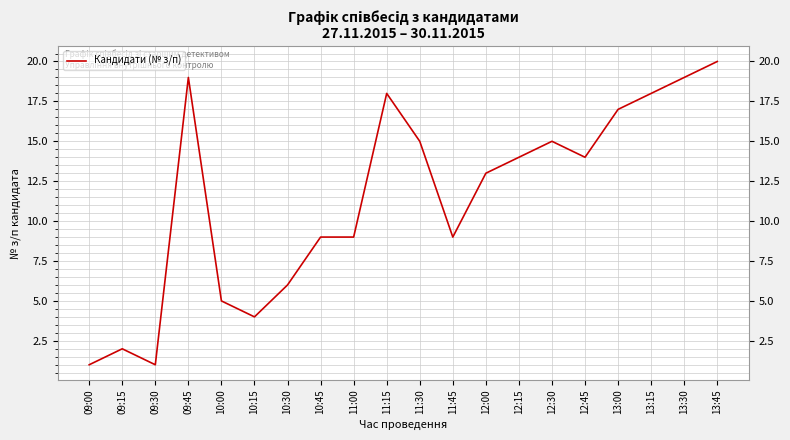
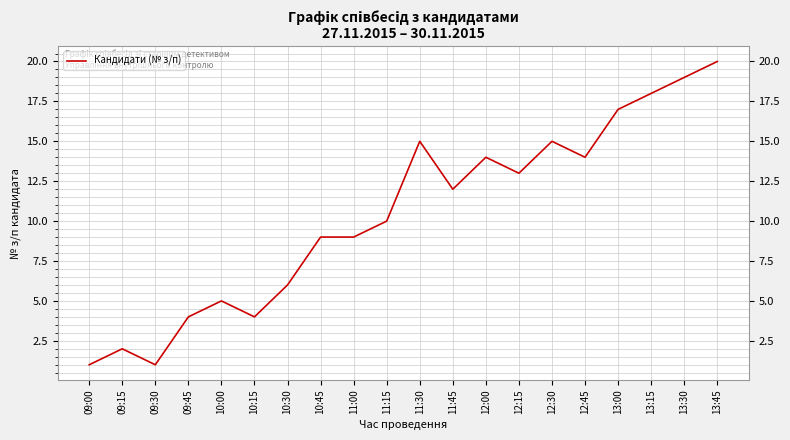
  {
    "09:00": 1,
    "09:15": 2,
    "09:30": 1,
-   "09:45": 19,
+   "09:45": 4,
    "10:00": 5,
    "10:15": 4,
    "10:30": 6,
    "10:45": 9,
    "11:00": 9,
-   "11:15": 18,
+   "11:15": 10,
    "11:30": 15,
-   "11:45": 9,
-   "12:00": 13,
-   "12:15": 14,
+   "11:45": 12,
+   "12:00": 14,
+   "12:15": 13,
    "12:30": 15,
    "12:45": 14,
    "13:00": 17,
    "13:15": 18,
    "13:30": 19,
    "13:45": 20
  }
